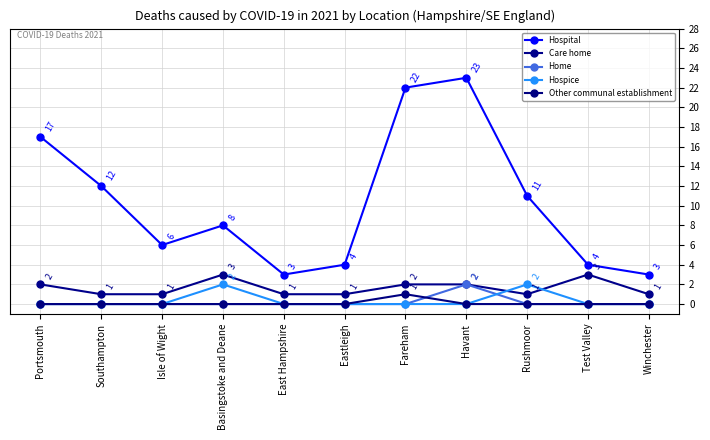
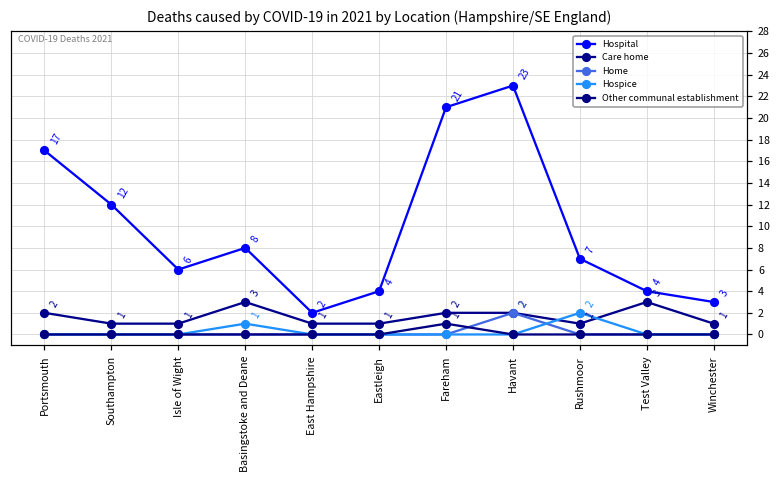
  {
    "Hospital": {
      "Portsmouth": 17,
      "Southampton": 12,
      "Isle of Wight": 6,
      "Basingstoke and Deane": 8,
-     "East Hampshire": 3,
+     "East Hampshire": 2,
      "Eastleigh": 4,
-     "Fareham": 22,
+     "Fareham": 21,
      "Havant": 23,
-     "Rushmoor": 11,
+     "Rushmoor": 7,
      "Test Valley": 4,
      "Winchester": 3
    },
    "Hospice": {
-     "Basingstoke and Deane": 2,
+     "Basingstoke and Deane": 1,
      "Rushmoor": 2
    }
  }
